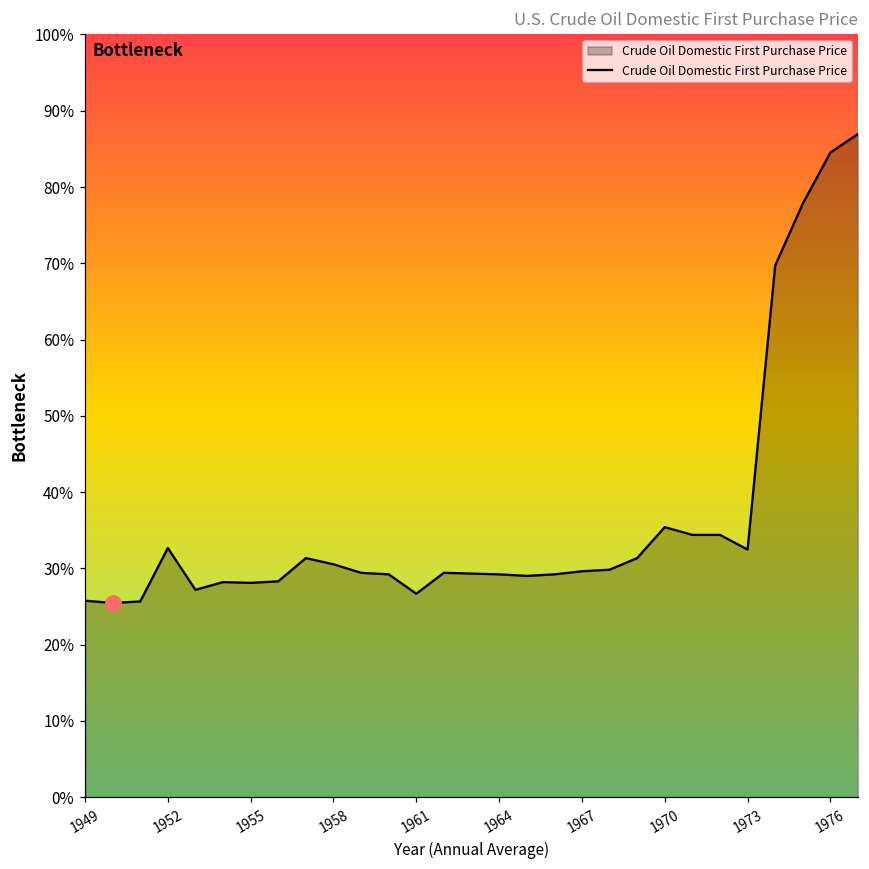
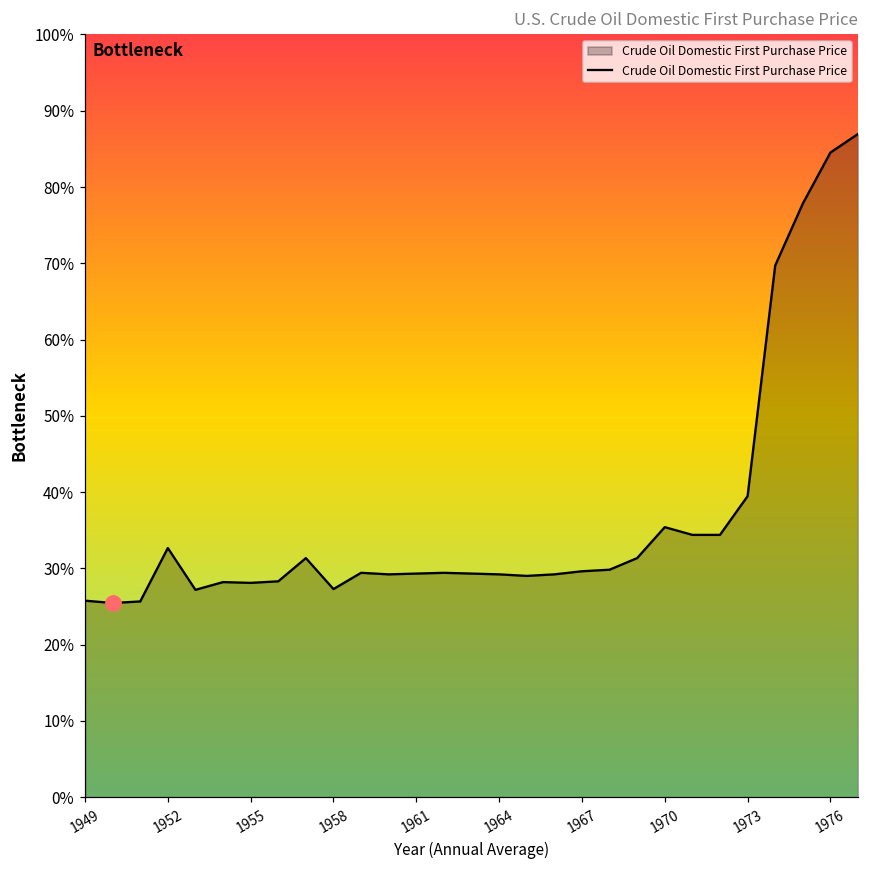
  {
    "Crude Oil Domestic First Purchase Price": {
      "1949": "26%",
      "1952": "33%",
      "1955": "28%",
-     "1958": "31%",
-     "1961": "27%",
+     "1958": "27%",
+     "1961": "29%",
      "1964": "29%",
      "1967": "30%",
      "1970": "35%",
-     "1973": "32%",
+     "1973": "39%",
      "1976": "85%"
    }
  }
